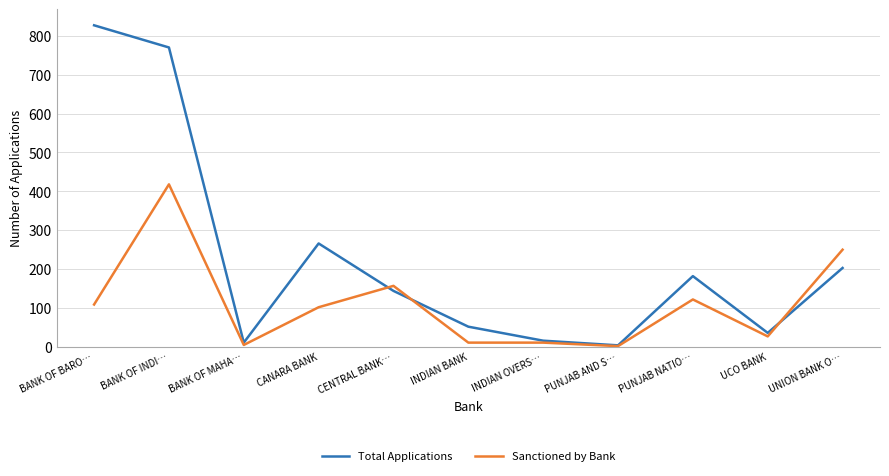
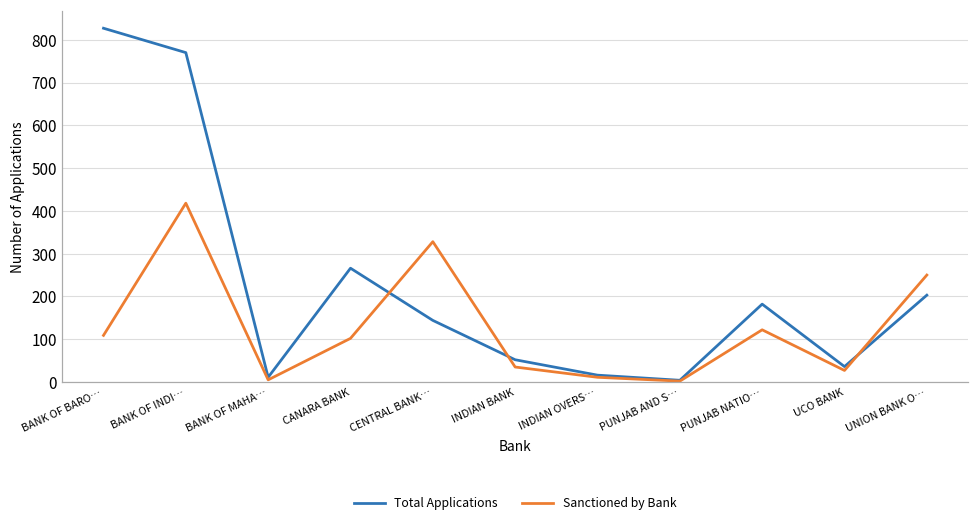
  {
    "Total Applications": {
      "BANK OF BARO…": 830,
      "BANK OF INDI…": 770,
      "CANARA BANK": 270,
      "CENTRAL BANK…": 140,
      "INDIAN BANK": 50,
      "PUNJAB NATIO…": 180,
      "UCO BANK": 40,
      "UNION BANK O…": 200
    },
    "Sanctioned by Bank": {
      "BANK OF BARO…": 110,
      "BANK OF INDI…": 420,
      "CANARA BANK": 100,
-     "CENTRAL BANK…": 160,
-     "INDIAN BANK": 10,
+     "CENTRAL BANK…": 330,
+     "INDIAN BANK": 40,
      "PUNJAB NATIO…": 120,
      "UCO BANK": 30,
      "UNION BANK O…": 250
    }
  }
